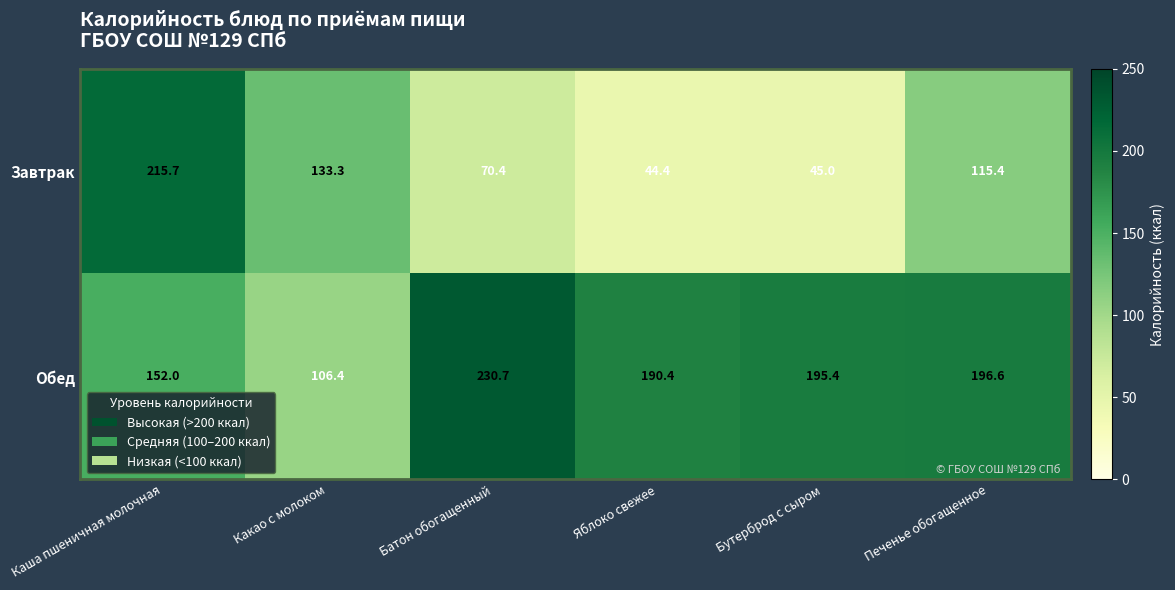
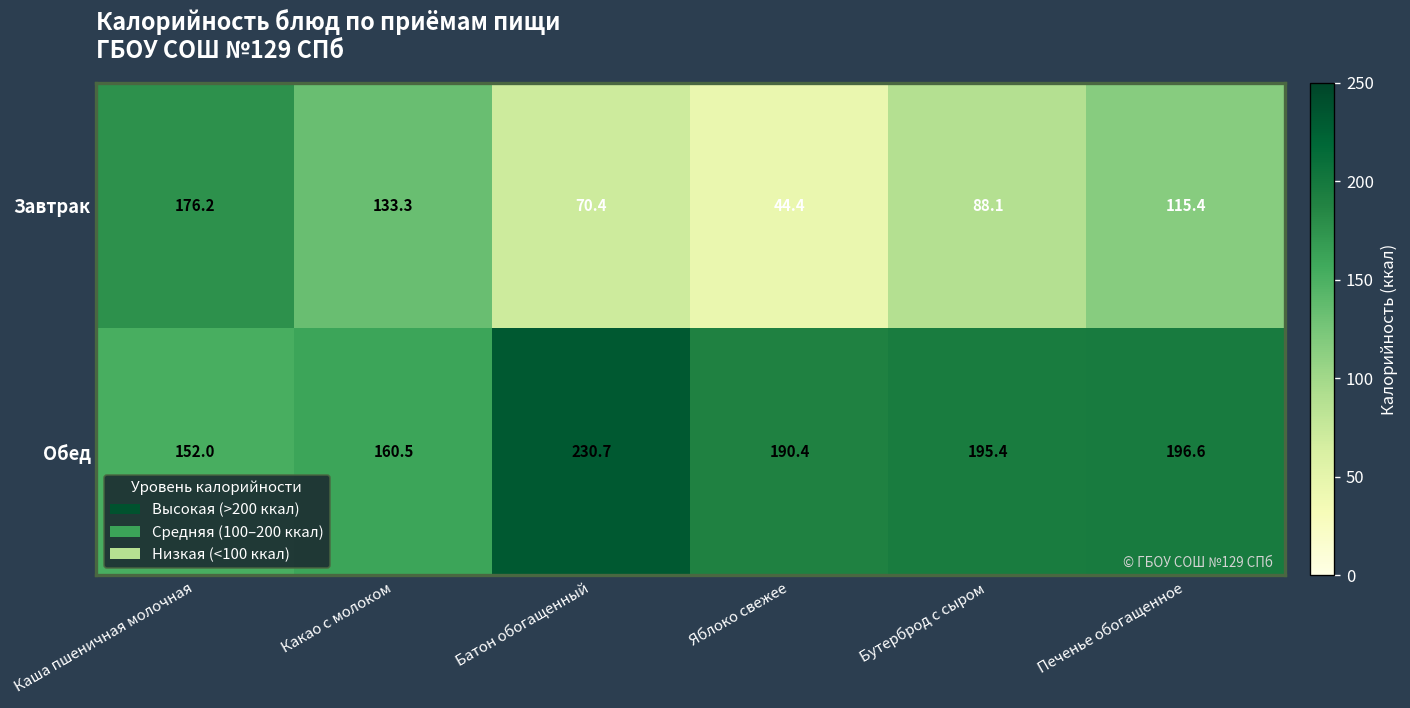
  {
    "Завтрак": {
-     "Каша пшеничная молочная": 215.7,
+     "Каша пшеничная молочная": 176.2,
      "Какао с молоком": 133.3,
      "Батон обогащенный": 70.4,
      "Яблоко свежее": 44.4,
-     "Бутерброд с сыром": 45.0,
+     "Бутерброд с сыром": 88.1,
      "Печенье обогащенное": 115.4
    },
    "Обед": {
      "Каша пшеничная молочная": 152.0,
-     "Какао с молоком": 106.4,
+     "Какао с молоком": 160.5,
      "Батон обогащенный": 230.7,
      "Яблоко свежее": 190.4,
      "Бутерброд с сыром": 195.4
    }
  }
